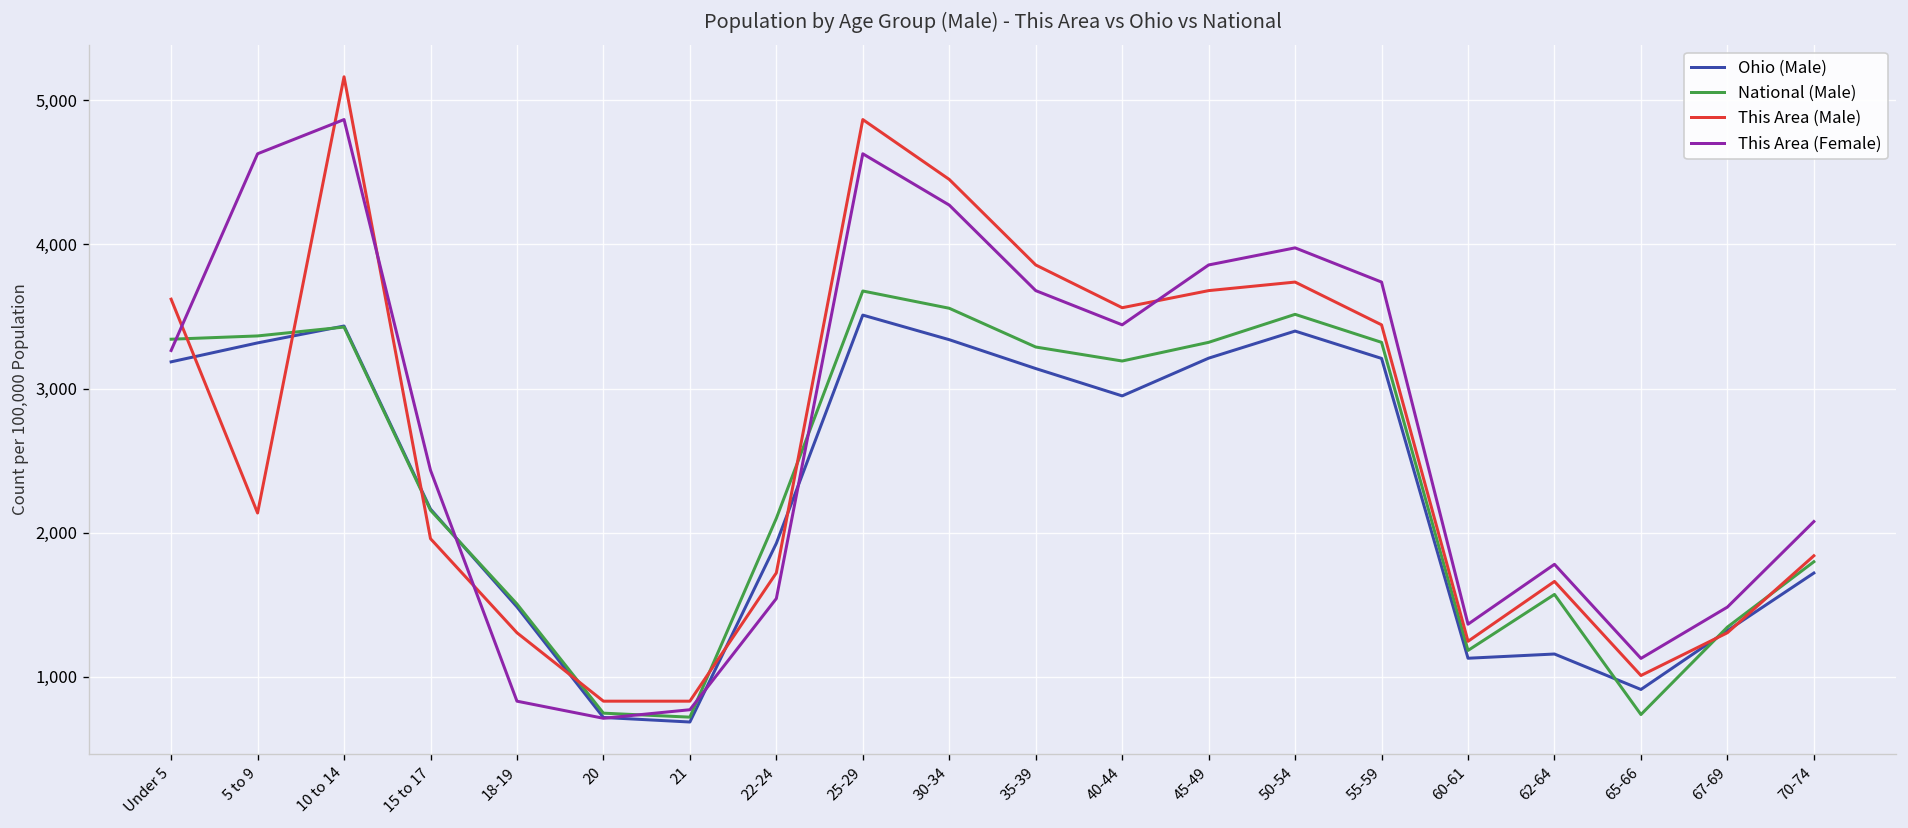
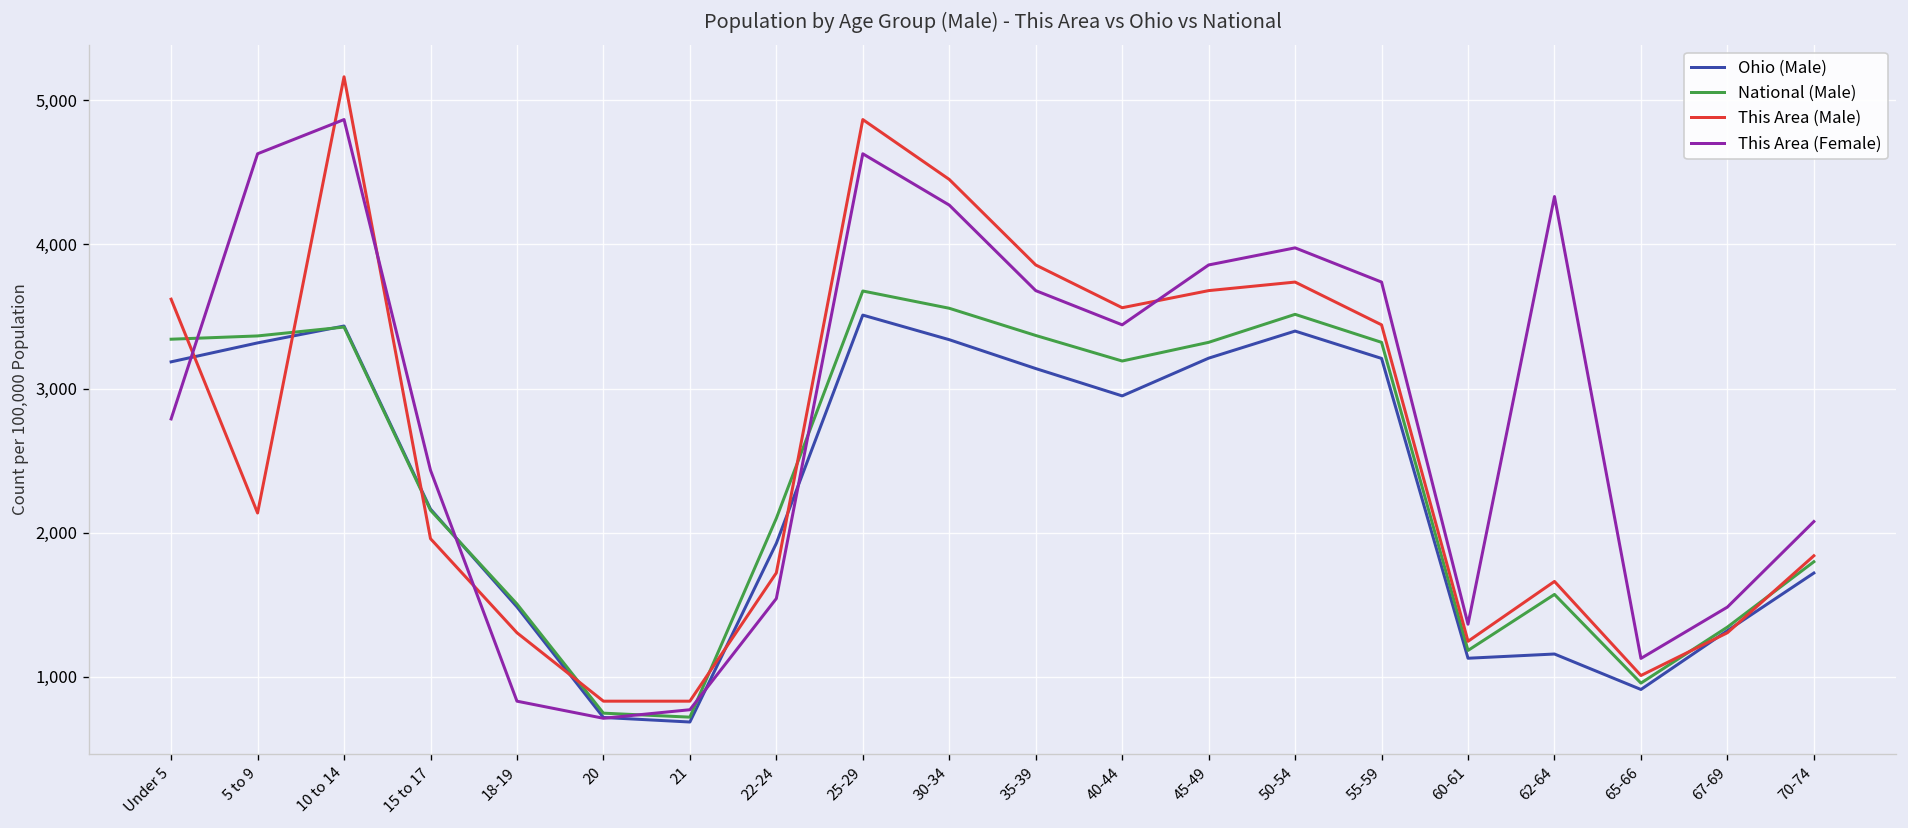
  {
    "Ohio (Male)": {
      "Under 5": "3,190",
      "5 to 9": "3,320",
      "21": "690",
      "22-24": "1,930",
      "25-29": "3,510",
      "30-34": "3,340",
      "35-39": "3,140",
      "40-44": "2,950",
      "45-49": "3,210",
      "50-54": "3,400",
      "55-59": "3,210",
      "60-61": "1,130",
      "62-64": "1,160",
      "65-66": "910",
      "70-74": "1,720"
    },
    "National (Male)": {
      "Under 5": "3,340",
      "5 to 9": "3,370",
      "20": "750",
      "21": "720",
      "22-24": "2,100",
      "25-29": "3,680",
      "30-34": "3,560",
-     "35-39": "3,290",
+     "35-39": "3,370",
      "40-44": "3,190",
      "45-49": "3,320",
      "50-54": "3,510",
      "55-59": "3,320",
      "60-61": "1,180",
      "62-64": "1,570",
-     "65-66": "740",
+     "65-66": "960",
      "67-69": "1,340",
      "70-74": "1,800"
    },
    "This Area (Male)": {
      "Under 5": "3,620",
      "5 to 9": "2,140",
      "10 to 14": "5,160",
      "15 to 17": "1,960",
      "18-19": "1,310",
      "20": "830",
      "21": "830",
      "22-24": "1,720",
      "25-29": "4,870",
      "30-34": "4,450",
      "35-39": "3,860",
      "40-44": "3,560",
      "45-49": "3,680",
      "50-54": "3,740",
      "55-59": "3,440",
      "60-61": "1,250",
      "62-64": "1,660",
      "65-66": "1,010",
      "70-74": "1,840"
    },
    "This Area (Female)": {
-     "Under 5": "3,260",
+     "Under 5": "2,790",
      "5 to 9": "4,630",
      "10 to 14": "4,870",
      "15 to 17": "2,430",
      "18-19": "830",
      "21": "770",
      "22-24": "1,540",
      "25-29": "4,630",
      "30-34": "4,270",
      "35-39": "3,680",
      "40-44": "3,440",
      "45-49": "3,860",
      "50-54": "3,980",
      "55-59": "3,740",
      "60-61": "1,360",
-     "62-64": "1,780",
+     "62-64": "4,330",
      "65-66": "1,130",
      "67-69": "1,480",
      "70-74": "2,080"
    }
  }
